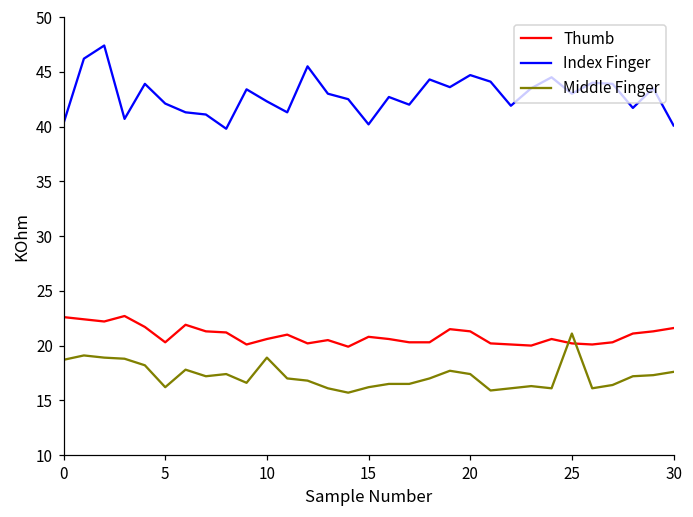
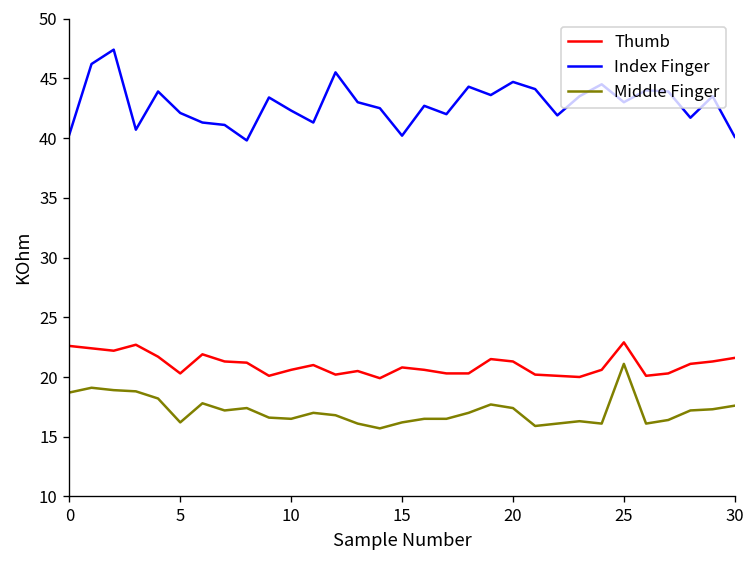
  {
    "Thumb": {
      "0": 23,
      "5": 20,
      "10": 21,
      "15": 21,
      "20": 21,
-     "25": 20,
+     "25": 23,
      "30": 22
    },
    "Index Finger": {
      "0": 40,
      "5": 42,
      "10": 42,
      "15": 40,
      "20": 45,
      "30": 40
    },
    "Middle Finger": {
      "0": 19,
      "5": 16,
-     "10": 19,
+     "10": 17,
      "15": 16,
      "20": 17,
      "25": 21,
      "30": 18
    }
  }
